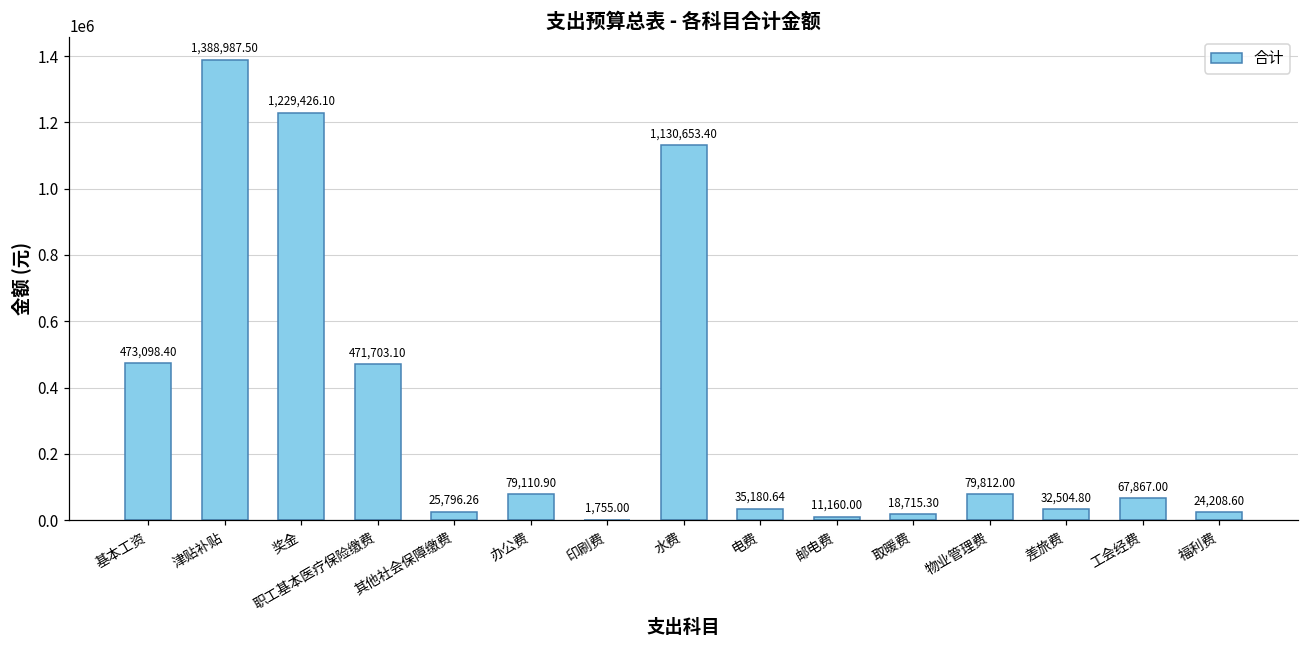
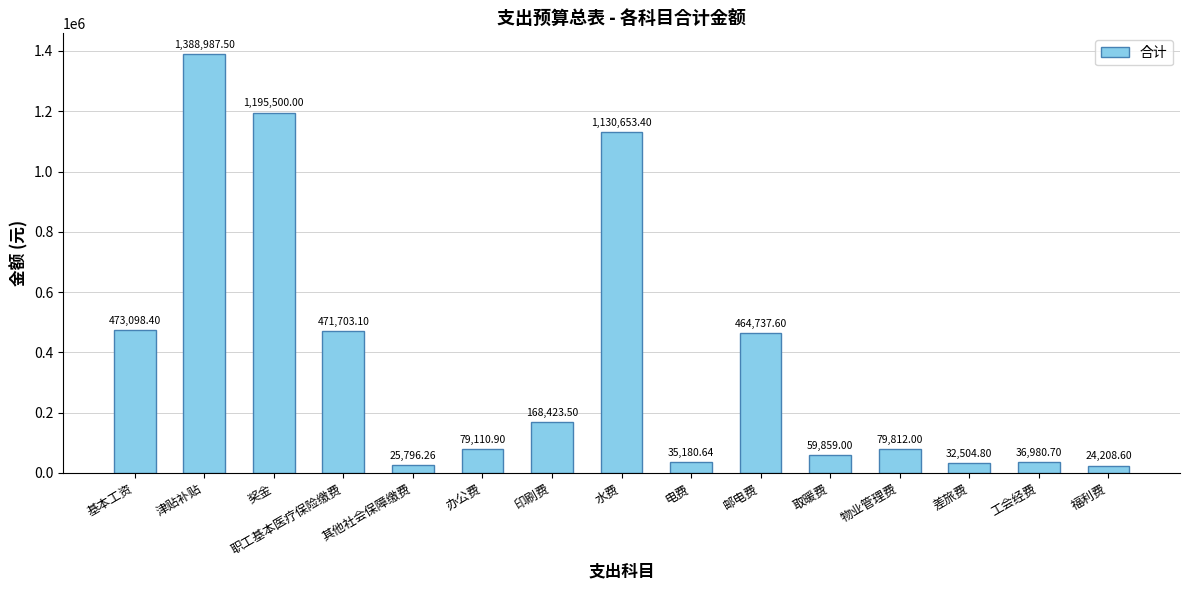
  {
    "基本工资": "473,098.40",
    "津贴补贴": "1,388,987.50",
-   "奖金": "1,229,426.10",
+   "奖金": "1,195,500.00",
    "职工基本医疗保险缴费": "471,703.10",
    "其他社会保障缴费": "25,796.26",
    "办公费": "79,110.90",
-   "印刷费": "1,755.00",
+   "印刷费": "168,423.50",
    "水费": "1,130,653.40",
    "电费": "35,180.64",
-   "邮电费": "11,160.00",
-   "取暖费": "18,715.30",
+   "邮电费": "464,737.60",
+   "取暖费": "59,859.00",
    "物业管理费": "79,812.00",
    "差旅费": "32,504.80",
-   "工会经费": "67,867.00",
+   "工会经费": "36,980.70",
    "福利费": "24,208.60"
  }
